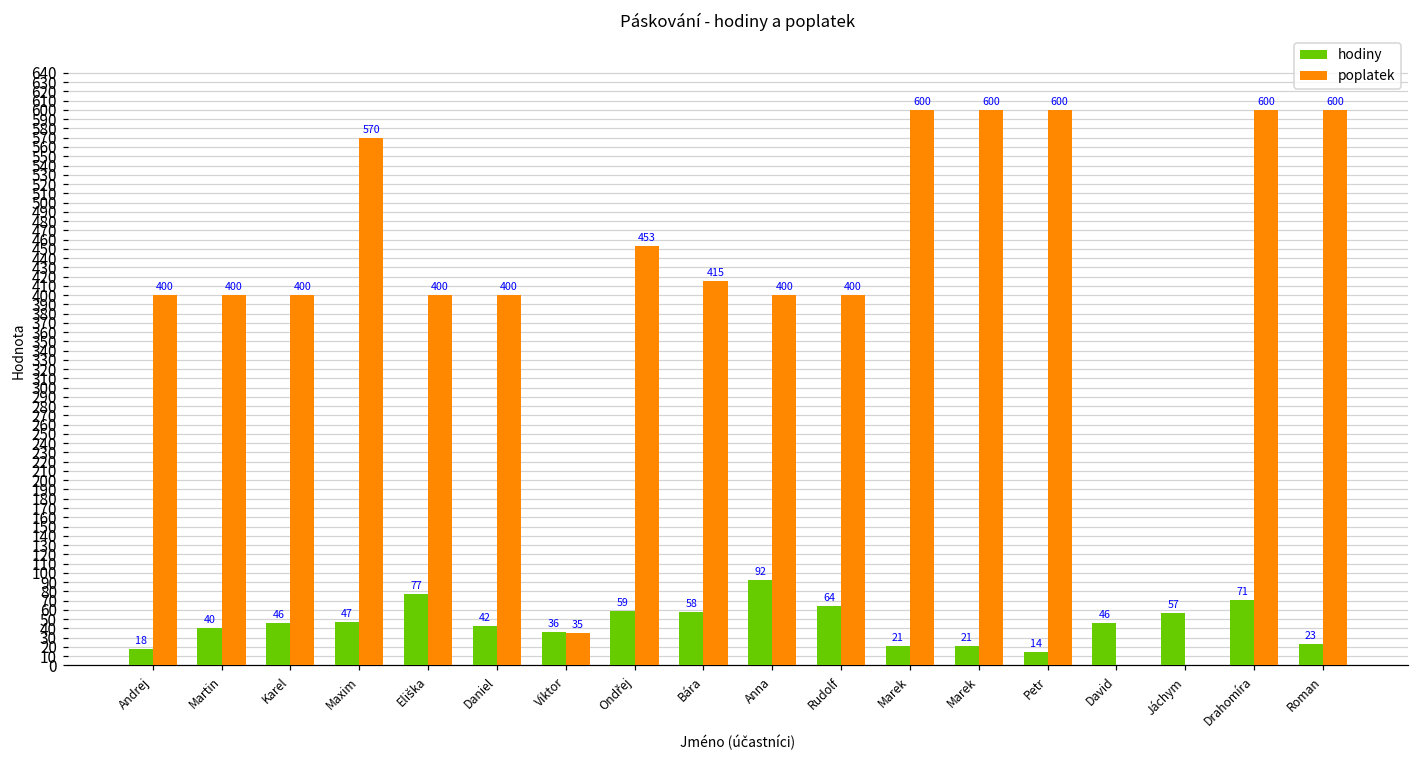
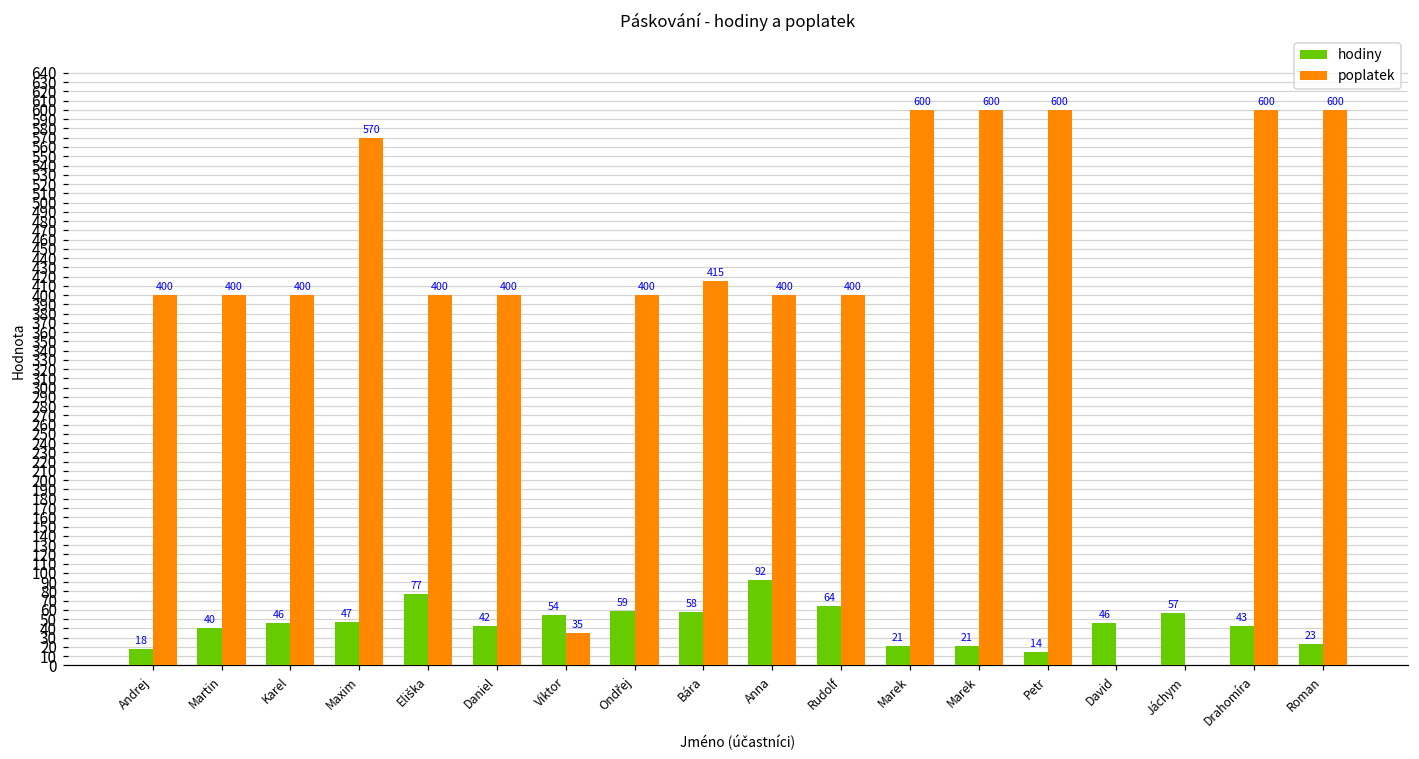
  {
    "hodiny": {
      "Andrej": 18,
      "Martin": 40,
      "Karel": 46,
      "Maxim": 47,
      "Eliška": 77,
      "Daniel": 42,
-     "Viktor": 36,
+     "Viktor": 54,
      "Ondřej": 59,
      "Bára": 58,
      "Anna": 92,
      "Rudolf": 64,
      "Petr": 14,
      "David": 46,
      "Jáchym": 57,
-     "Drahomíra": 71,
+     "Drahomíra": 43,
      "Roman": 23
    },
    "poplatek": {
      "Andrej": 400,
      "Martin": 400,
      "Karel": 400,
      "Maxim": 570,
      "Eliška": 400,
      "Daniel": 400,
      "Viktor": 35,
-     "Ondřej": 453,
+     "Ondřej": 400,
      "Bára": 415,
      "Anna": 400,
      "Rudolf": 400,
      "Petr": 600,
      "Drahomíra": 600,
      "Roman": 600
    }
  }
